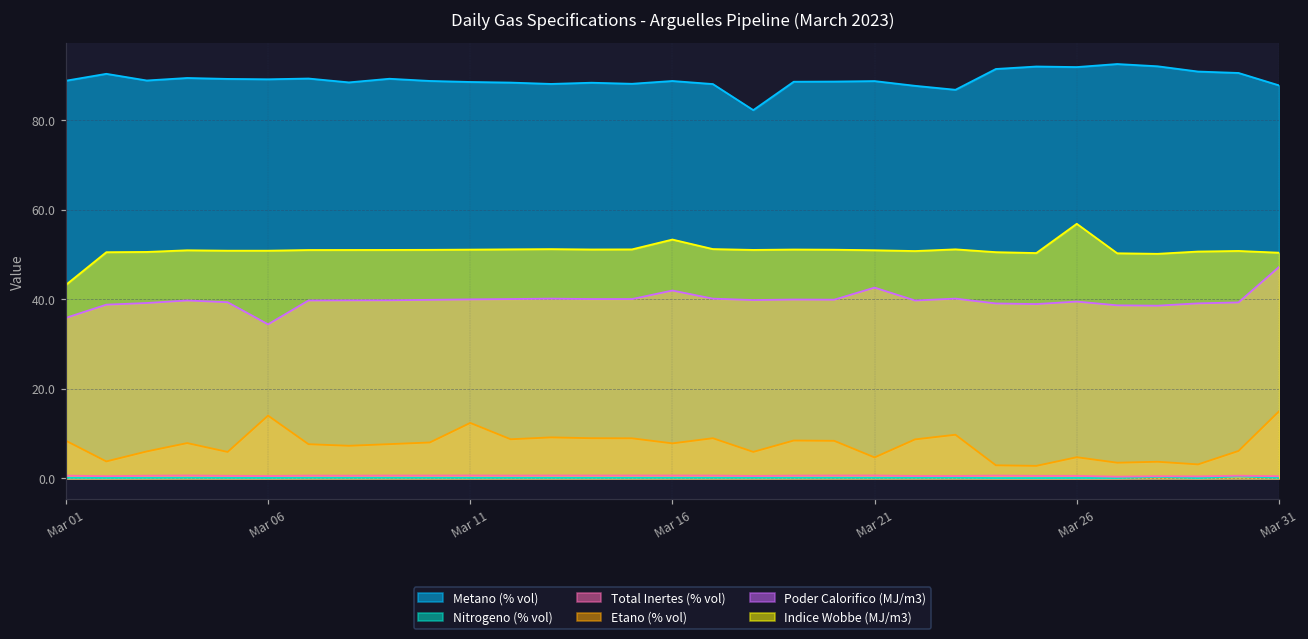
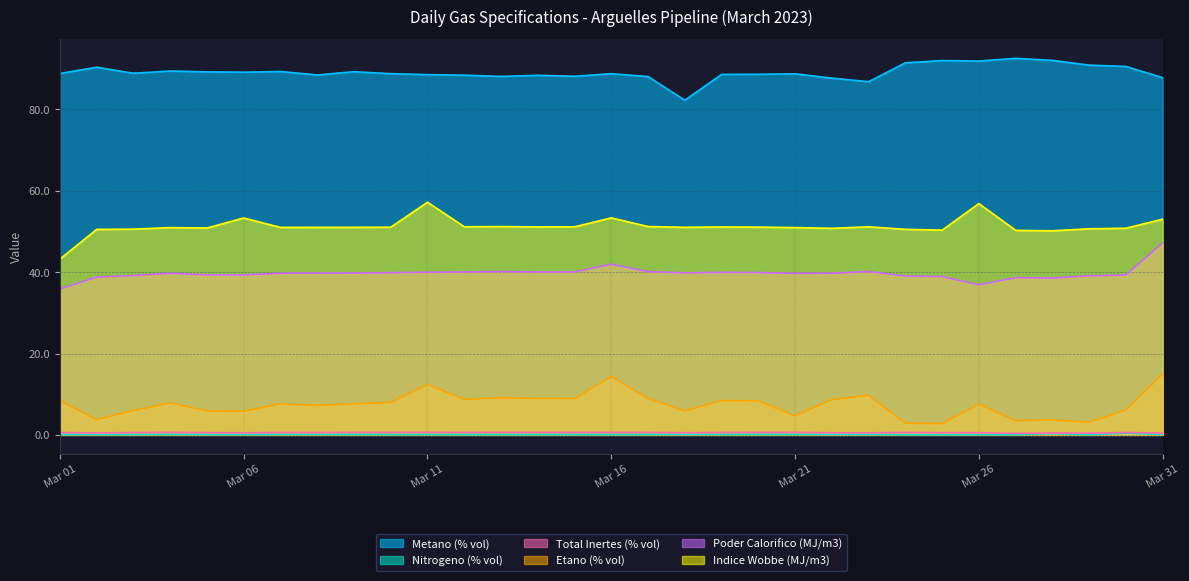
  {
    "Etano (% vol)": {
      "Mar 01": 8,
-     "Mar 06": 14,
+     "Mar 06": 6,
      "Mar 11": 12,
-     "Mar 16": 8,
+     "Mar 16": 14,
      "Mar 21": 5,
-     "Mar 26": 5,
+     "Mar 26": 8,
      "Mar 31": 15
    },
    "Poder Calorifico (MJ/m3)": {
      "Mar 01": 36,
-     "Mar 06": 34,
+     "Mar 06": 39,
      "Mar 11": 40,
      "Mar 16": 42,
-     "Mar 21": 43,
-     "Mar 26": 39,
+     "Mar 21": 40,
+     "Mar 26": 37,
      "Mar 31": 47
    },
    "Indice Wobbe (MJ/m3)": {
      "Mar 01": 43,
-     "Mar 06": 51,
-     "Mar 11": 51,
+     "Mar 06": 53,
+     "Mar 11": 57,
      "Mar 16": 53,
      "Mar 21": 51,
      "Mar 26": 57,
-     "Mar 31": 50
+     "Mar 31": 53
    }
  }
